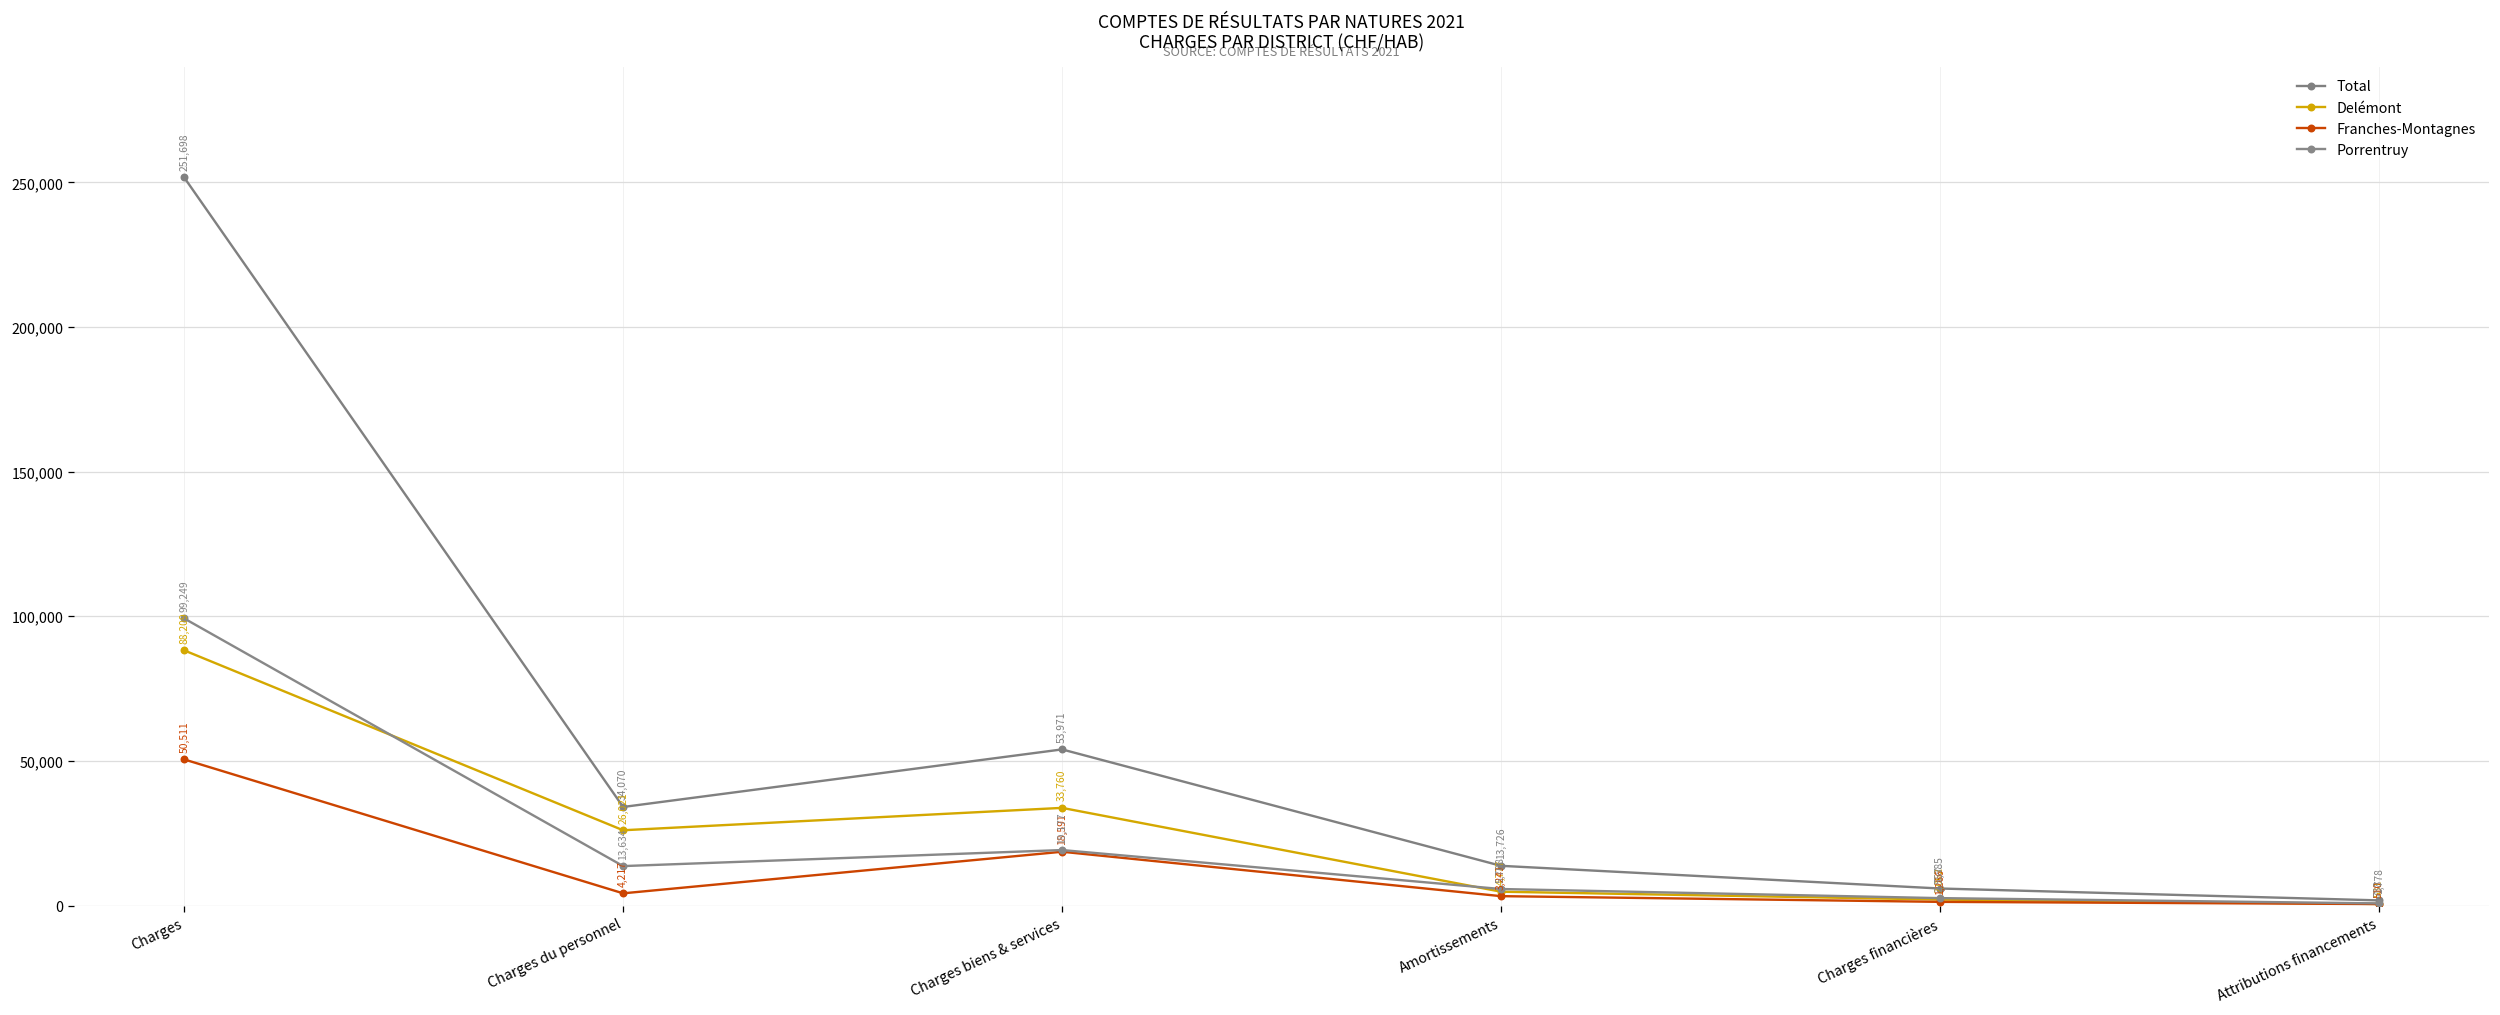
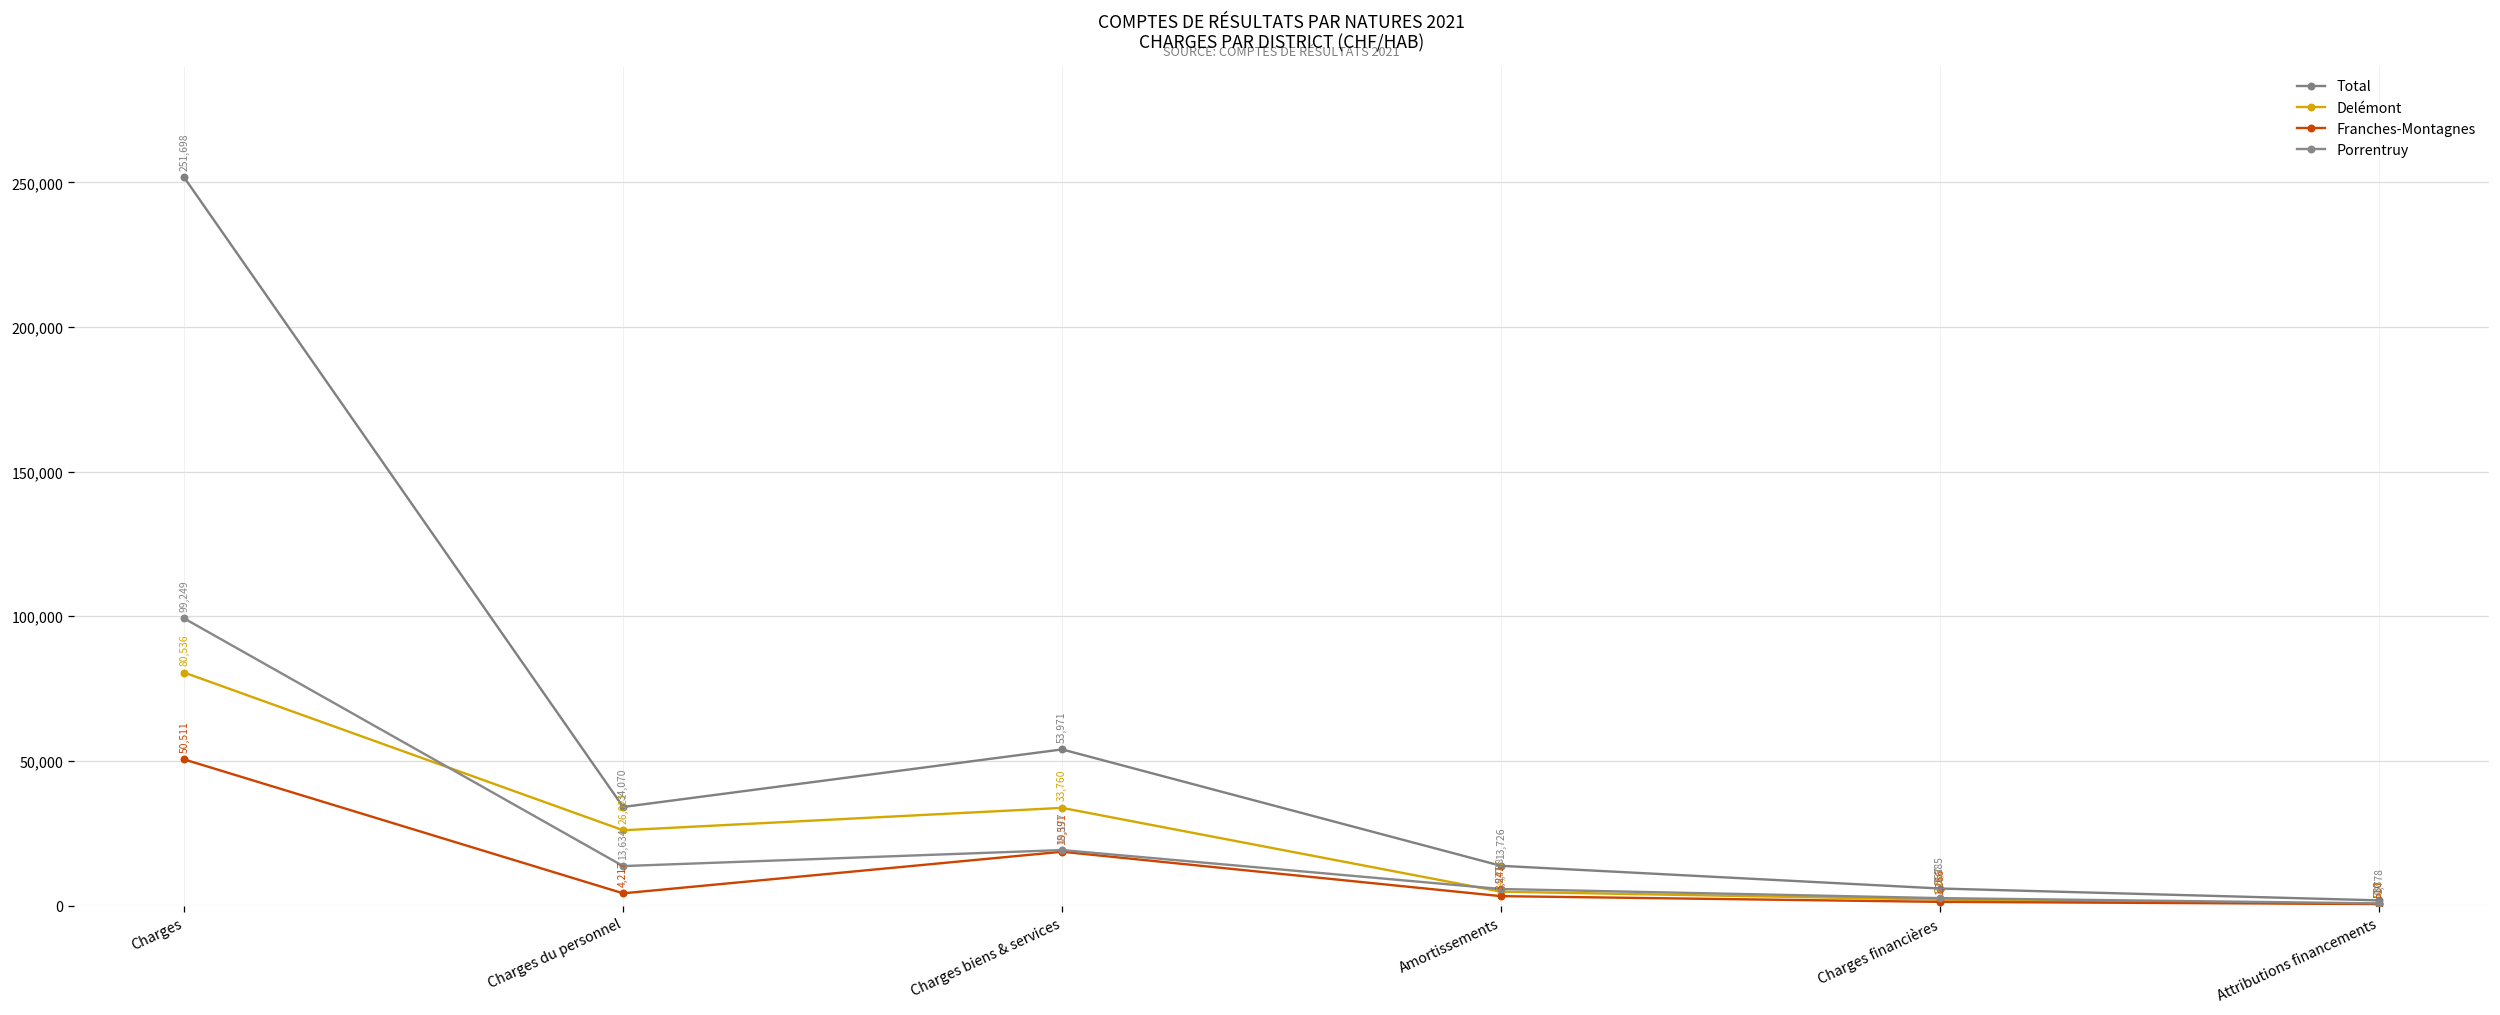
  {
    "Delémont": {
-     "Charges": "88,209",
+     "Charges": "80,536",
      "Charges biens & services": "33,760"
    },
    "Franches-Montagnes": {
      "Charges": "50,511"
    }
  }
